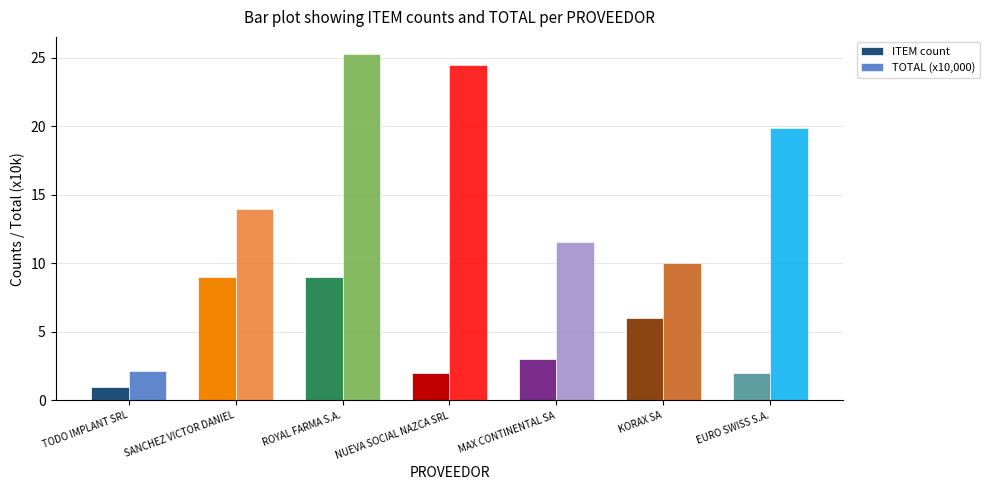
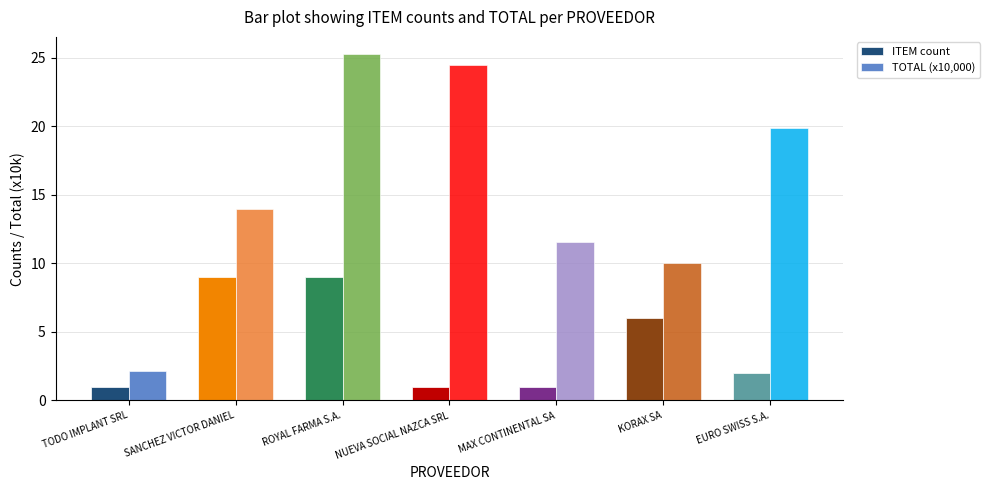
  {
    "ITEM count": {
      "TODO IMPLANT SRL": 1,
      "SANCHEZ VICTOR DANIEL": 9,
      "ROYAL FARMA S.A.": 9,
-     "NUEVA SOCIAL NAZCA SRL": 2,
-     "MAX CONTINENTAL SA": 3,
+     "NUEVA SOCIAL NAZCA SRL": 1,
+     "MAX CONTINENTAL SA": 1,
      "KORAX SA": 6,
      "EURO SWISS S.A.": 2
    },
    "TOTAL (x10,000)": {
      "TODO IMPLANT SRL": 2,
      "SANCHEZ VICTOR DANIEL": 14,
      "ROYAL FARMA S.A.": 25.2,
      "NUEVA SOCIAL NAZCA SRL": 24.5,
      "MAX CONTINENTAL SA": 11.5,
      "KORAX SA": 10,
      "EURO SWISS S.A.": 20
    }
  }
